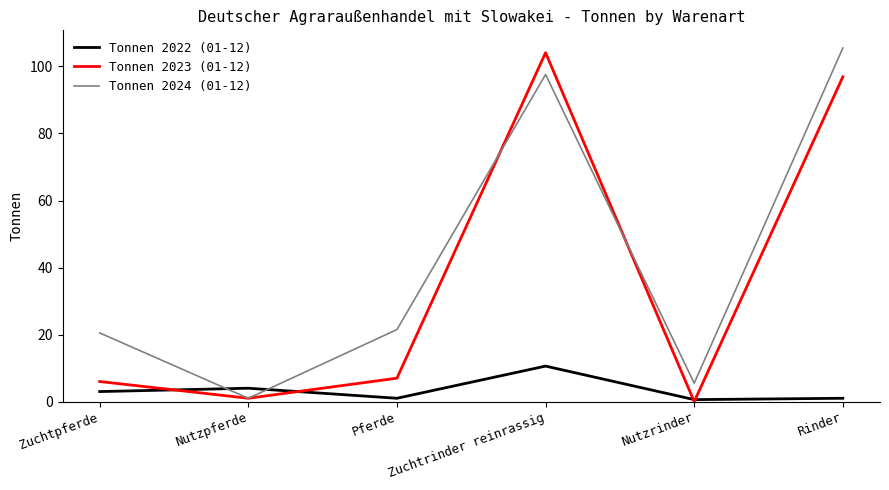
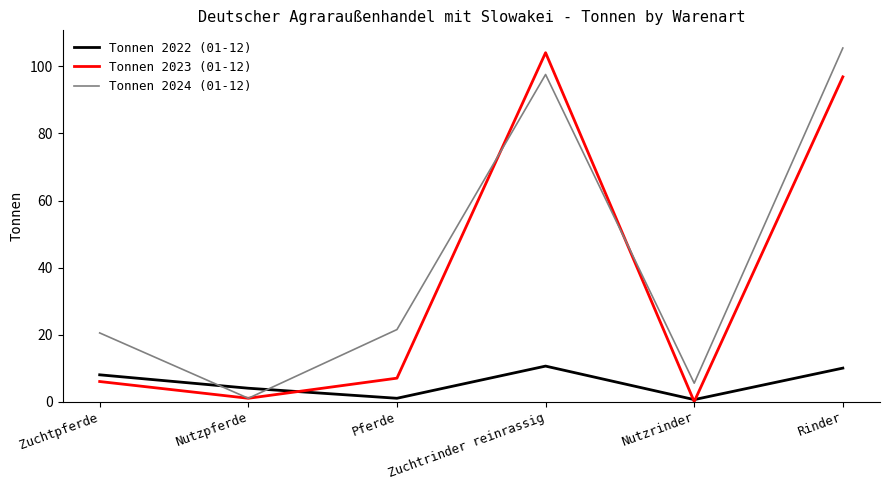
  {
    "Tonnen 2022 (01-12)": {
-     "Zuchtpferde": 3,
+     "Zuchtpferde": 8,
      "Nutzpferde": 4,
      "Pferde": 1,
      "Zuchtrinder reinrassig": 11,
-     "Rinder": 1
+     "Rinder": 10
    },
    "Tonnen 2023 (01-12)": {
      "Zuchtpferde": 6,
      "Pferde": 7,
      "Zuchtrinder reinrassig": 104,
      "Rinder": 97
    },
    "Tonnen 2024 (01-12)": {
      "Zuchtpferde": 21,
      "Pferde": 22,
      "Zuchtrinder reinrassig": 98,
      "Nutzrinder": 6,
      "Rinder": 106
    }
  }
